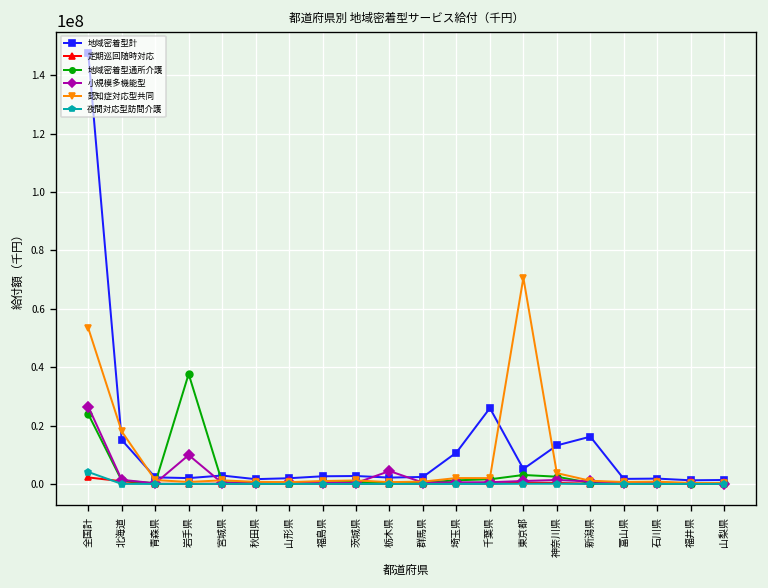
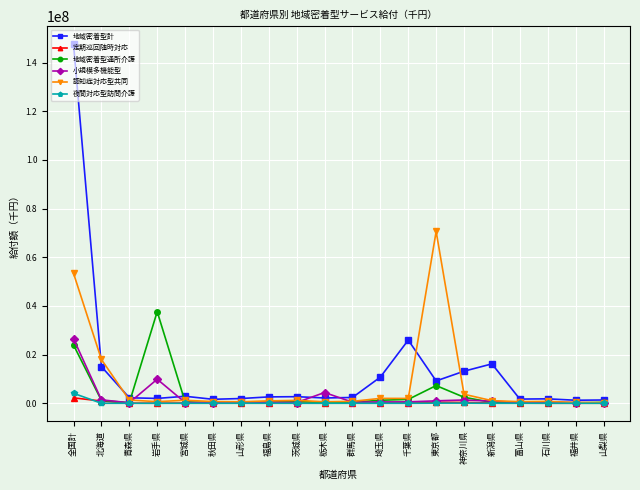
  {
    "地域密着型計": {
      "北海道": 15000000,
      "岩手県": 2000000,
      "宮城県": 3000000,
      "山形県": 2000000,
      "福島県": 3000000,
      "茨城県": 3000000,
      "栃木県": 2000000,
      "群馬県": 2000000,
      "埼玉県": 11000000,
      "千葉県": 26000000,
-     "東京都": 5000000,
+     "東京都": 9000000,
      "神奈川県": 13000000,
      "新潟県": 16000000,
      "富山県": 2000000,
      "石川県": 2000000
    },
    "定期巡回随時対応": {
      "全国計": 2000000
    },
    "地域密着型通所介護": {
      "全国計": 24000000,
      "岩手県": 38000000,
-     "東京都": 3000000,
+     "東京都": 7000000,
      "神奈川県": 2000000
    },
    "小規模多機能型": {
      "全国計": 27000000,
      "岩手県": 10000000,
      "栃木県": 4000000
    },
    "認知症対応型共同": {
      "全国計": 53000000,
      "北海道": 18000000,
      "東京都": 71000000,
      "神奈川県": 4000000
    },
    "夜間対応型訪問介護": {
      "全国計": 4000000
    }
  }
